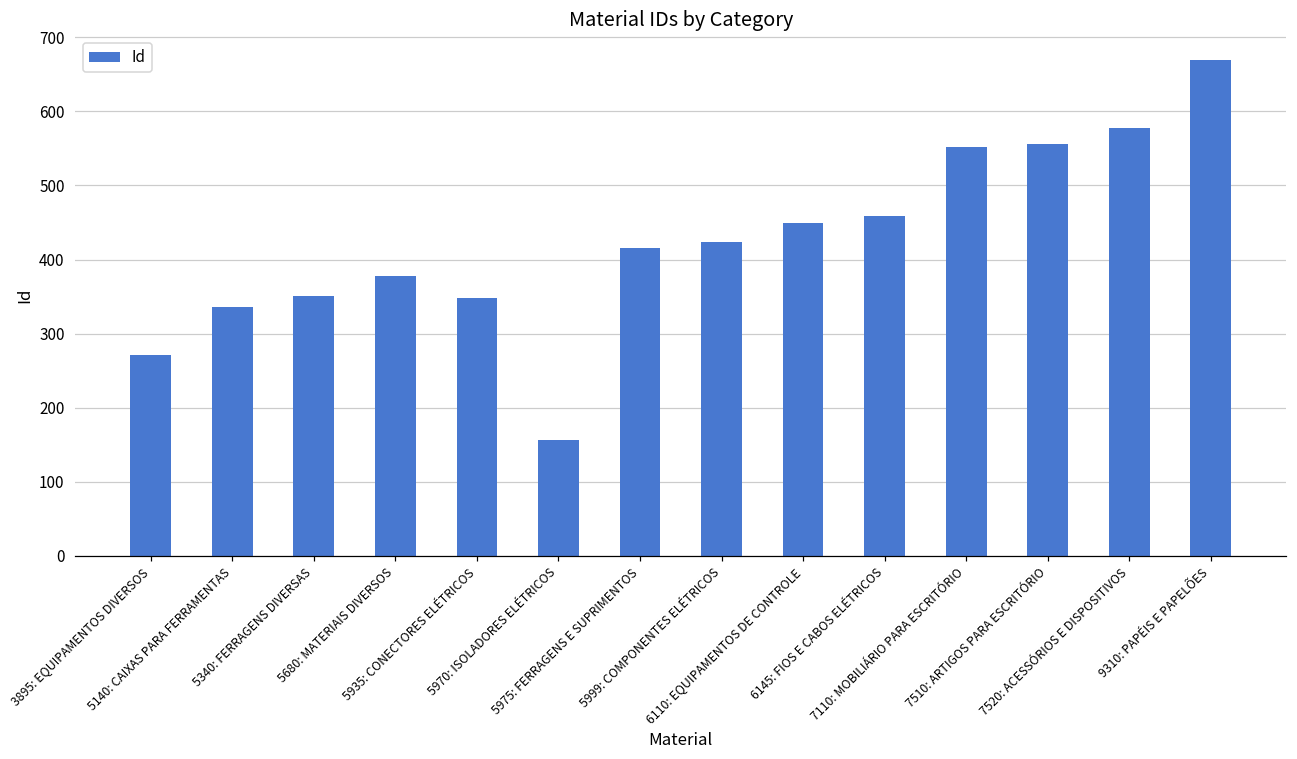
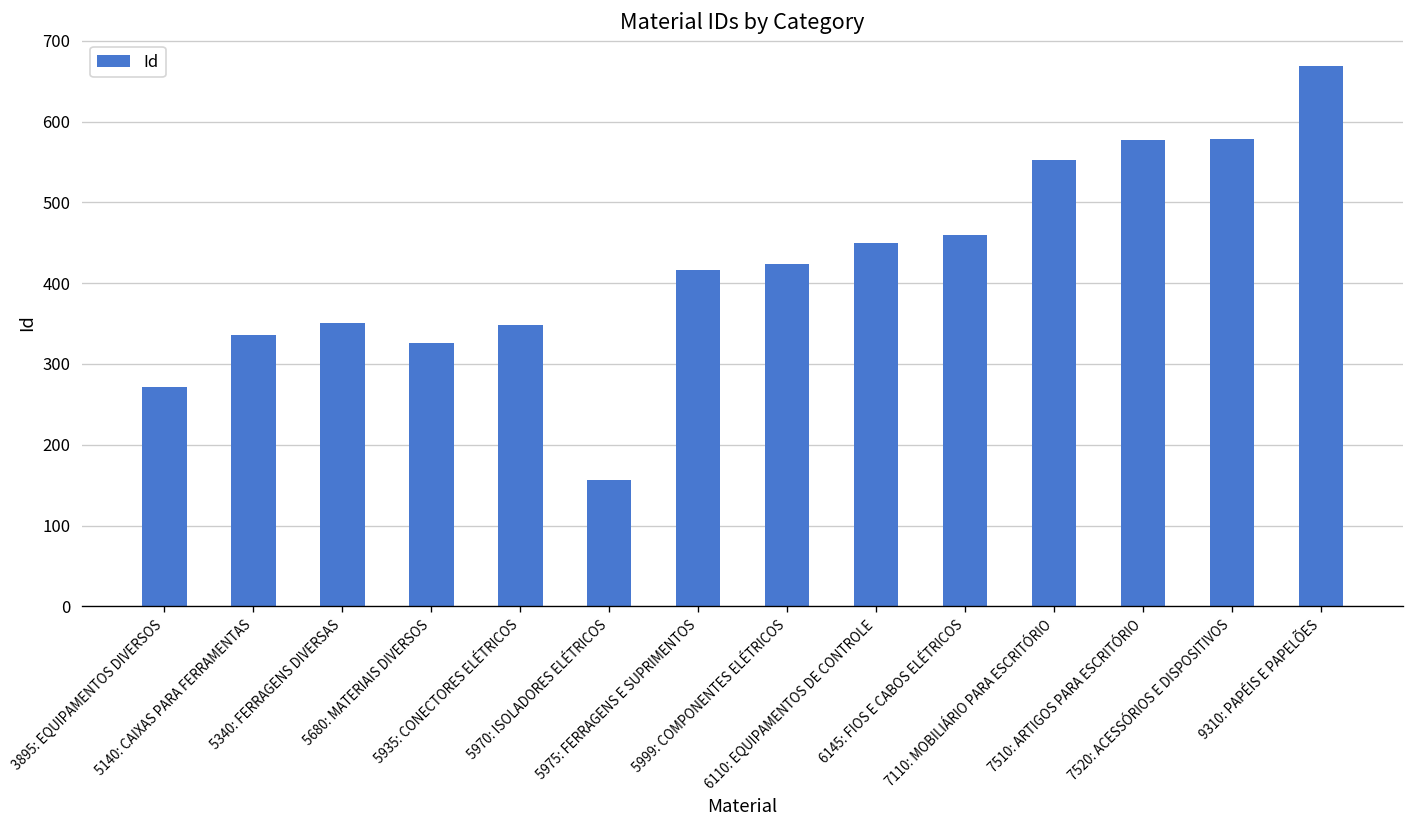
  {
    "3895: EQUIPAMENTOS DIVERSOS": 270,
    "5140: CAIXAS PARA FERRAMENTAS": 340,
    "5340: FERRAGENS DIVERSAS": 350,
-   "5680: MATERIAIS DIVERSOS": 380,
+   "5680: MATERIAIS DIVERSOS": 330,
    "5935: CONECTORES ELÉTRICOS": 350,
    "5970: ISOLADORES ELÉTRICOS": 160,
    "5975: FERRAGENS E SUPRIMENTOS": 420,
    "5999: COMPONENTES ELÉTRICOS": 420,
    "6110: EQUIPAMENTOS DE CONTROLE": 450,
    "6145: FIOS E CABOS ELÉTRICOS": 460,
    "7110: MOBILIÁRIO PARA ESCRITÓRIO": 550,
-   "7510: ARTIGOS PARA ESCRITÓRIO": 560,
+   "7510: ARTIGOS PARA ESCRITÓRIO": 580,
    "7520: ACESSÓRIOS E DISPOSITIVOS": 580,
    "9310: PAPÉIS E PAPELÕES": 670
  }
